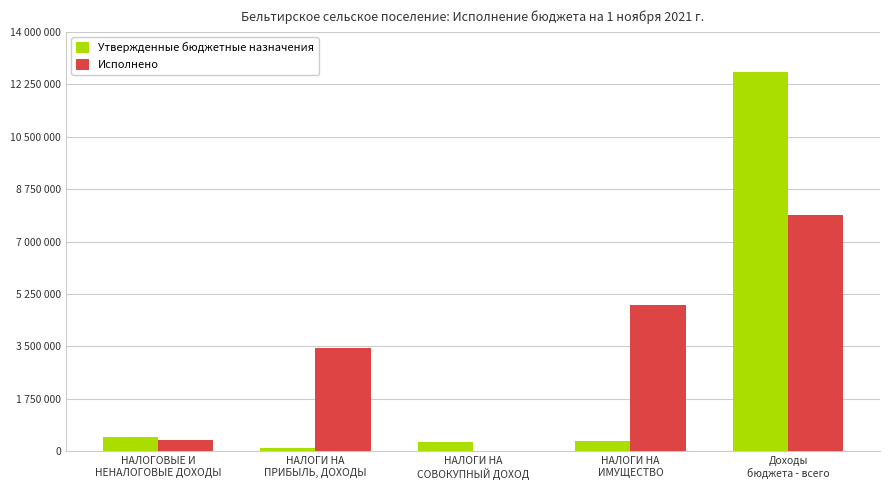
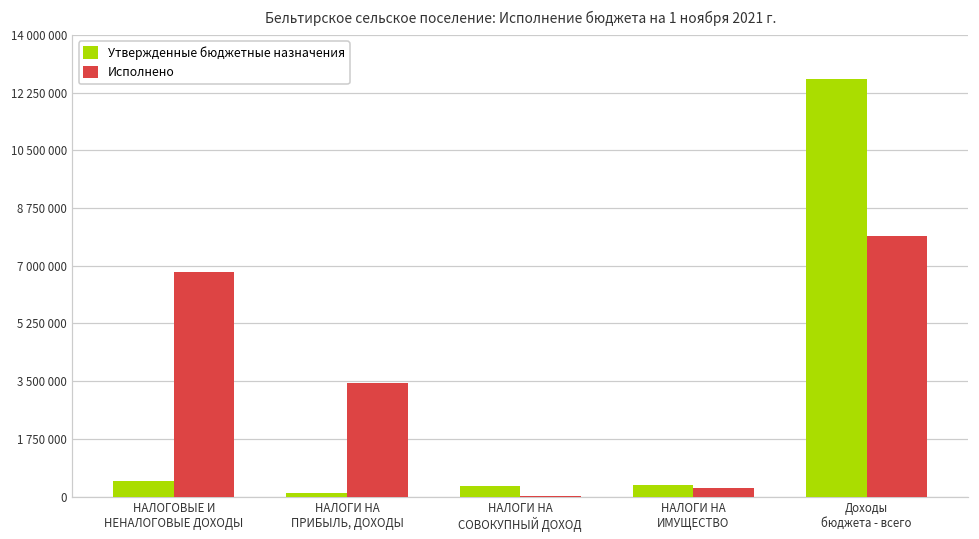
  {
    "Утвержденные бюджетные назначения": {
      "НАЛОГОВЫЕ И НЕНАЛОГОВЫЕ ДОХОДЫ": 500000,
      "НАЛОГИ НА ПРИБЫЛЬ, ДОХОДЫ": 100000,
      "НАЛОГИ НА СОВОКУПНЫЙ ДОХОД": 300000,
      "НАЛОГИ НА ИМУЩЕСТВО": 300000,
      "Доходы бюджета - всего": 12700000
    },
    "Исполнено": {
-     "НАЛОГОВЫЕ И НЕНАЛОГОВЫЕ ДОХОДЫ": 400000,
+     "НАЛОГОВЫЕ И НЕНАЛОГОВЫЕ ДОХОДЫ": 6800000,
      "НАЛОГИ НА ПРИБЫЛЬ, ДОХОДЫ": 3500000,
-     "НАЛОГИ НА ИМУЩЕСТВО": 4900000,
+     "НАЛОГИ НА ИМУЩЕСТВО": 300000,
      "Доходы бюджета - всего": 7900000
    }
  }
